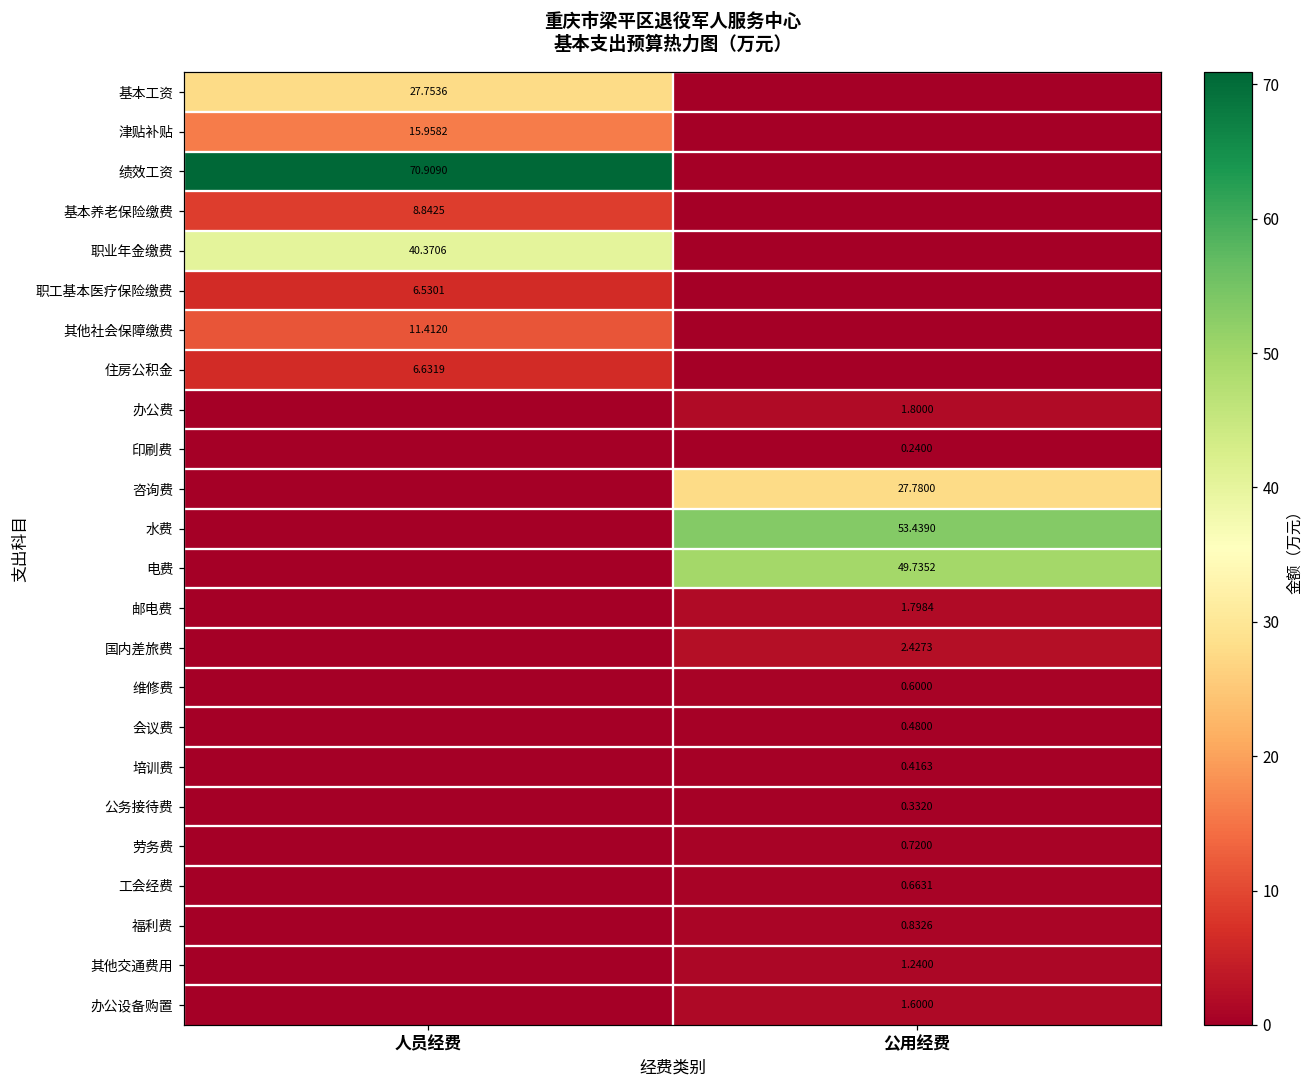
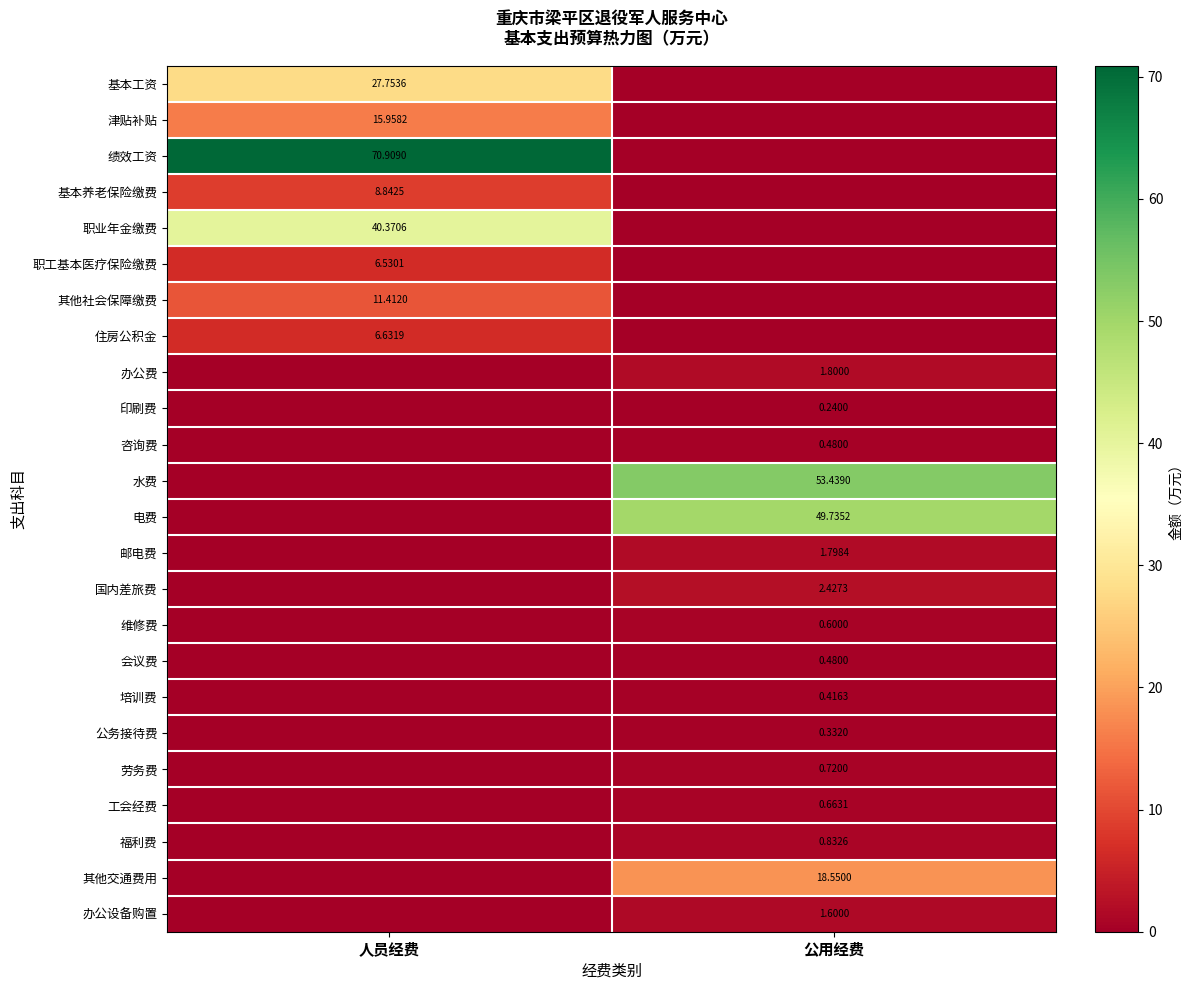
  {
    "基本工资": {
      "人员经费": 27.7536
    },
    "津贴补贴": {
      "人员经费": 15.9582
    },
    "绩效工资": {
      "人员经费": 70.9090
    },
    "基本养老保险缴费": {
      "人员经费": 8.8425
    },
    "职业年金缴费": {
      "人员经费": 40.3706
    },
    "职工基本医疗保险缴费": {
      "人员经费": 6.5301
    },
    "其他社会保障缴费": {
      "人员经费": 11.4120
    },
    "住房公积金": {
      "人员经费": 6.6319
    },
    "办公费": {
      "公用经费": 1.8000
    },
    "印刷费": {
      "公用经费": 0.2400
    },
    "咨询费": {
-     "公用经费": 27.7800
+     "公用经费": 0.4800
    },
    "水费": {
      "公用经费": 53.4390
    },
    "电费": {
      "公用经费": 49.7352
    },
    "邮电费": {
      "公用经费": 1.7984
    },
    "国内差旅费": {
      "公用经费": 2.4273
    },
    "维修费": {
      "公用经费": 0.6000
    },
    "会议费": {
      "公用经费": 0.4800
    },
    "培训费": {
      "公用经费": 0.4163
    },
    "公务接待费": {
      "公用经费": 0.3320
    },
    "劳务费": {
      "公用经费": 0.7200
    },
    "工会经费": {
      "公用经费": 0.6631
    },
    "福利费": {
      "公用经费": 0.8326
    },
    "其他交通费用": {
-     "公用经费": 1.2400
+     "公用经费": 18.5500
    },
    "办公设备购置": {
      "公用经费": 1.6000
    }
  }
